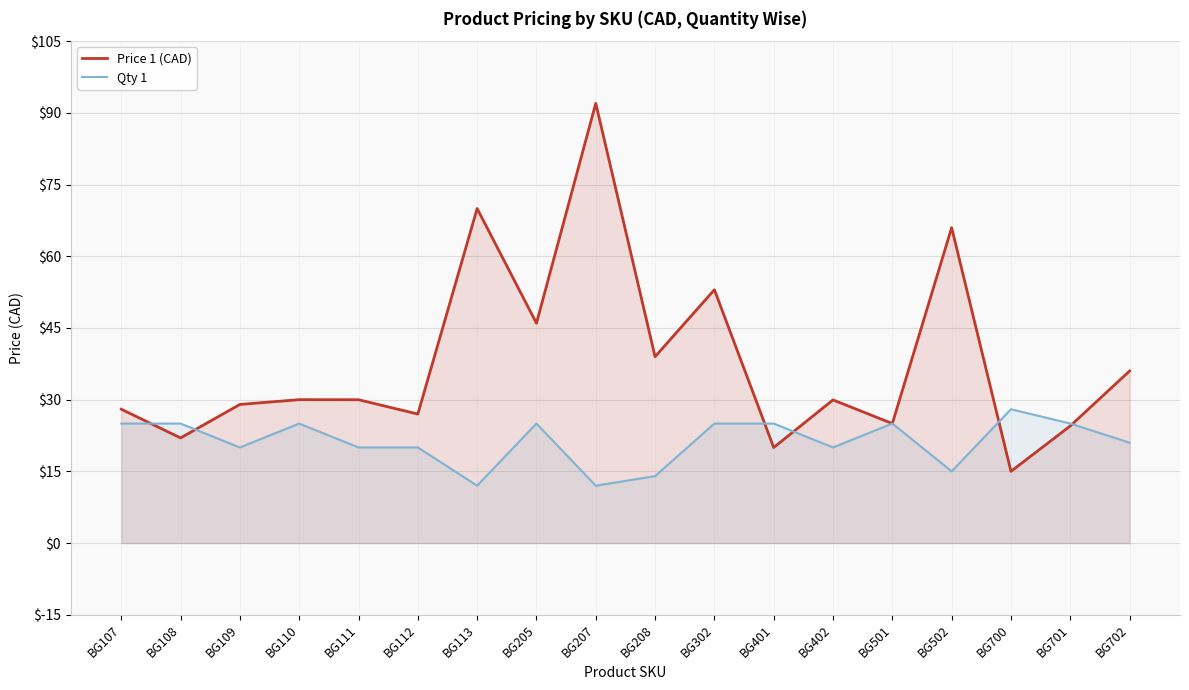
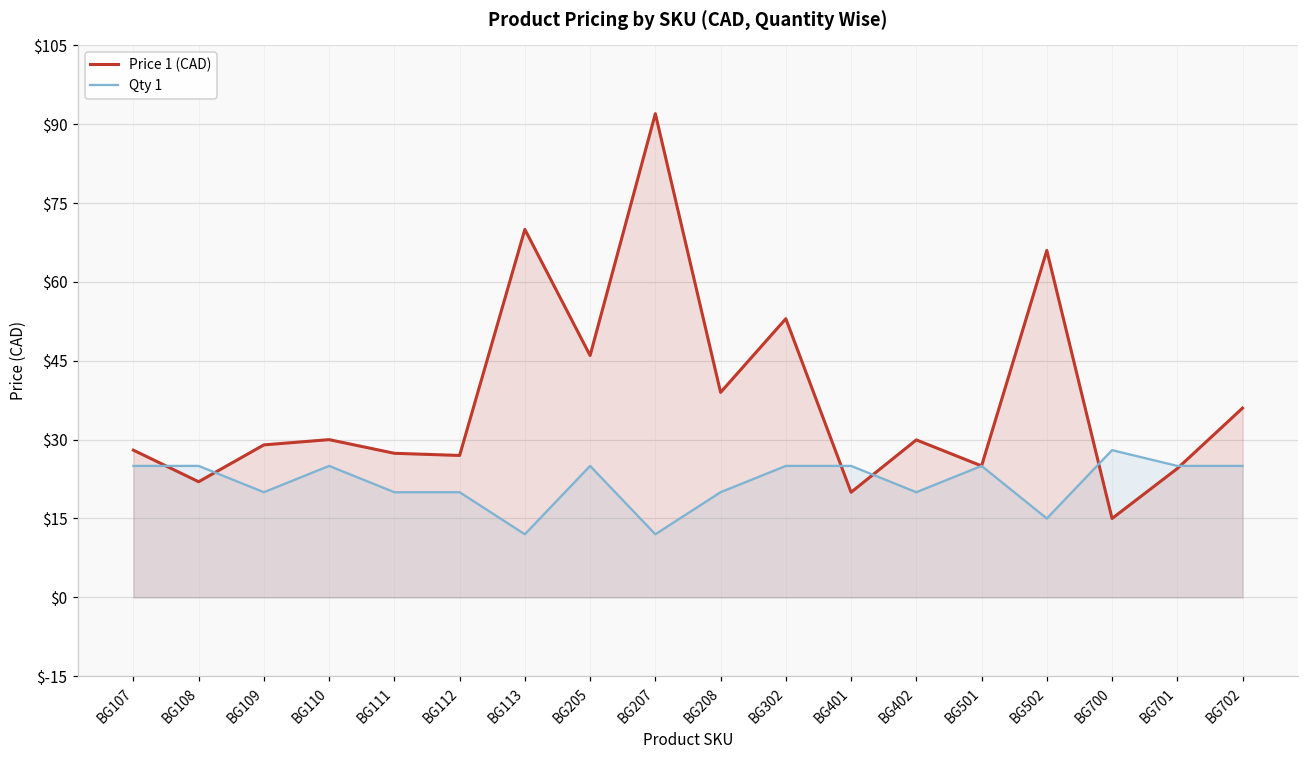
  {
    "Price 1 (CAD)": {
      "BG107": "$28",
      "BG108": "$22",
      "BG109": "$29",
      "BG110": "$30",
-     "BG111": "$30",
+     "BG111": "$27",
      "BG112": "$27",
      "BG113": "$70",
      "BG205": "$46",
      "BG207": "$92",
      "BG208": "$39",
      "BG302": "$53",
      "BG401": "$20",
      "BG402": "$30",
      "BG502": "$66",
      "BG700": "$15",
      "BG702": "$36"
    },
    "Qty 1": {
      "BG107": "$25",
      "BG108": "$25",
      "BG109": "$20",
      "BG110": "$25",
      "BG111": "$20",
      "BG112": "$20",
      "BG113": "$12",
      "BG205": "$25",
      "BG207": "$12",
-     "BG208": "$14",
+     "BG208": "$20",
      "BG302": "$25",
      "BG401": "$25",
      "BG402": "$20",
      "BG502": "$15",
      "BG700": "$28",
-     "BG702": "$21"
+     "BG702": "$25"
    }
  }
